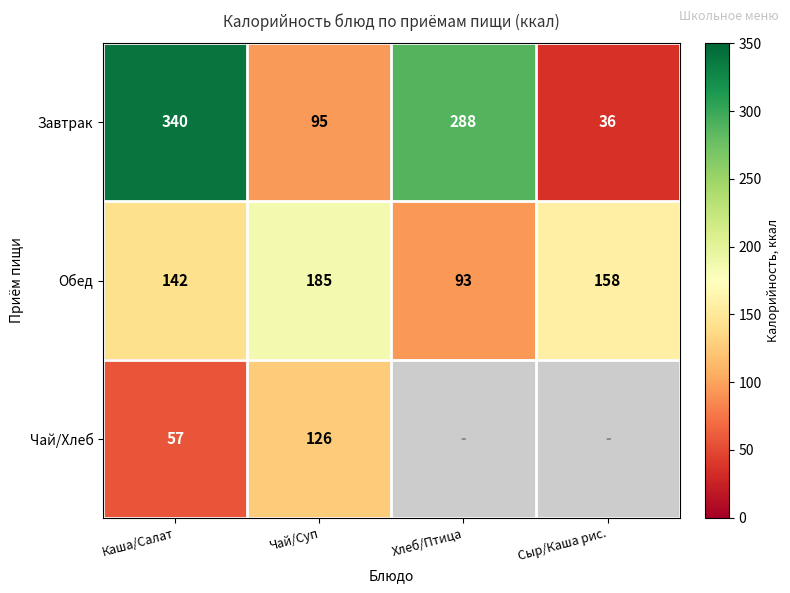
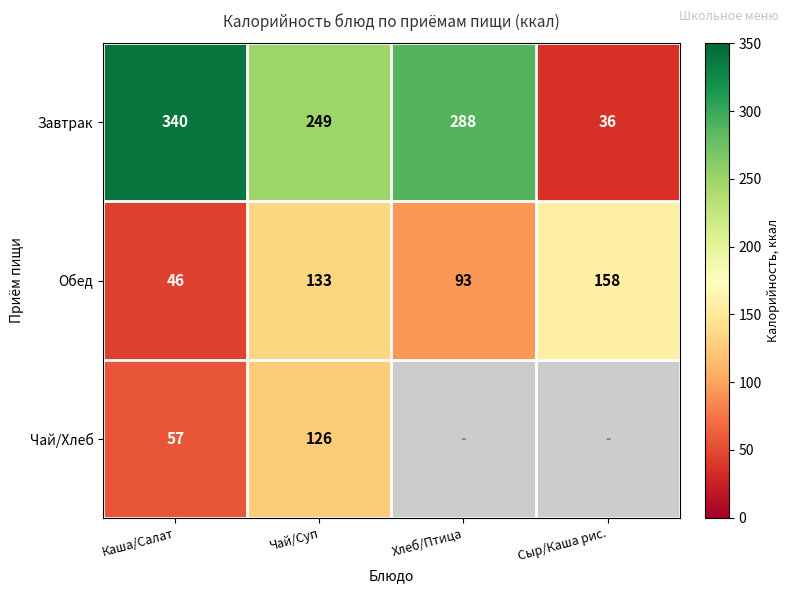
  {
    "Завтрак": {
      "Каша/Салат": 340,
-     "Чай/Суп": 95,
+     "Чай/Суп": 249,
      "Хлеб/Птица": 288,
      "Сыр/Каша рис.": 36
    },
    "Обед": {
-     "Каша/Салат": 142,
-     "Чай/Суп": 185,
+     "Каша/Салат": 46,
+     "Чай/Суп": 133,
      "Хлеб/Птица": 93,
      "Сыр/Каша рис.": 158
    },
    "Чай/Хлеб": {
      "Каша/Салат": 57,
      "Чай/Суп": 126
    }
  }
